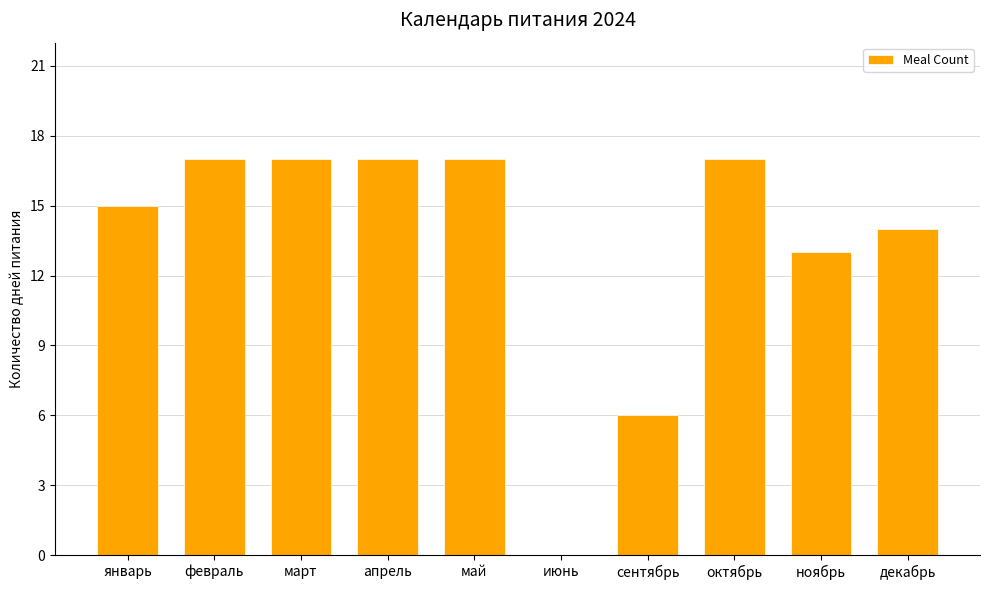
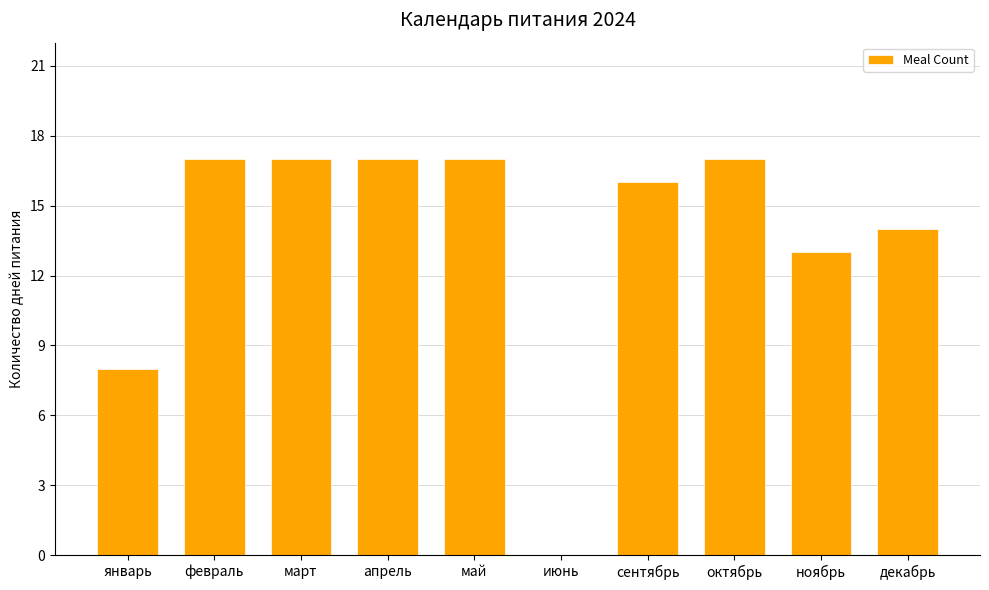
  {
-   "январь": 15,
+   "январь": 8,
    "февраль": 17,
    "март": 17,
    "апрель": 17,
    "май": 17,
    "июнь": 0,
-   "сентябрь": 6,
+   "сентябрь": 16,
    "октябрь": 17,
    "ноябрь": 13,
    "декабрь": 14
  }
